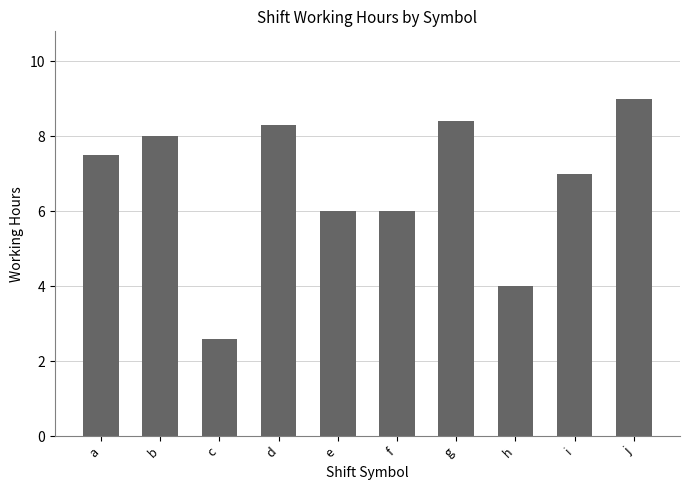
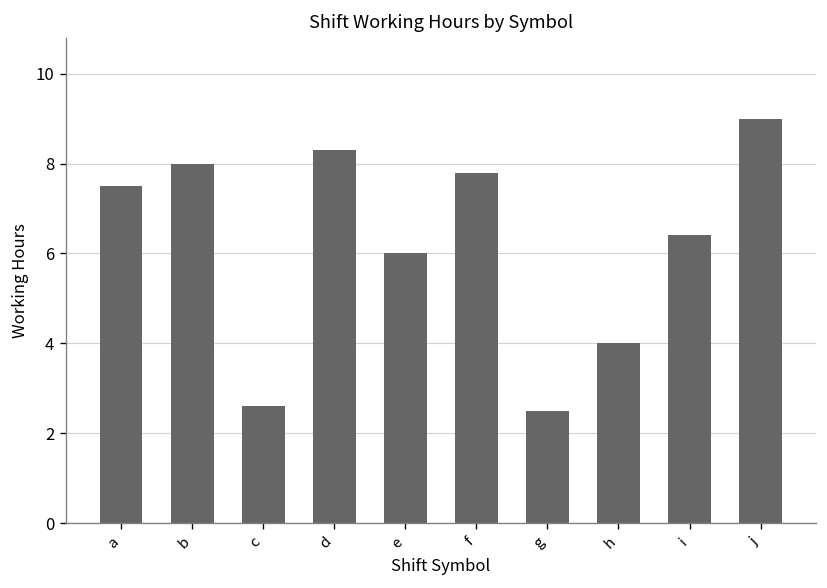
  {
    "a": 7.5,
    "b": 8.0,
    "c": 2.6,
    "d": 8.3,
    "e": 6.0,
-   "f": 6.0,
-   "g": 8.4,
+   "f": 7.8,
+   "g": 2.5,
    "h": 4.0,
-   "i": 7.0,
+   "i": 6.4,
    "j": 9.0
  }
